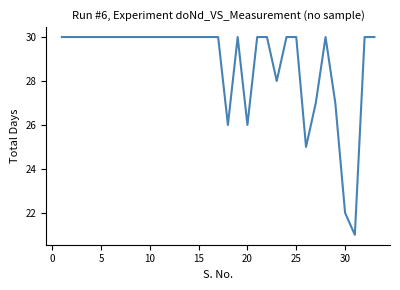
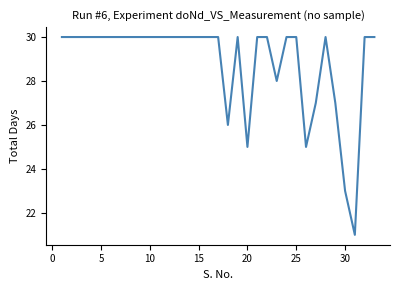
  {
    "5": 30,
    "10": 30,
    "15": 30,
-   "20": 26,
+   "20": 25,
    "25": 30,
-   "30": 22
+   "30": 23
  }
